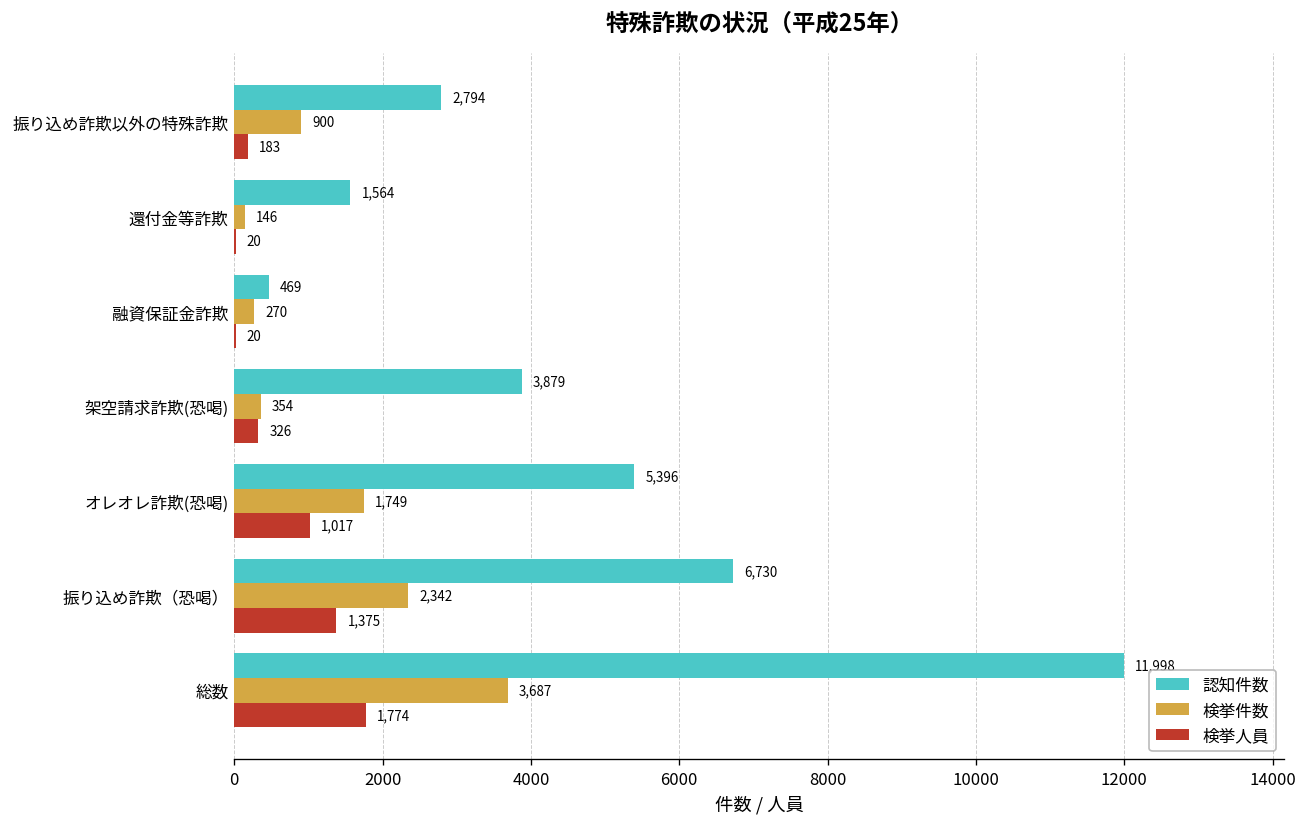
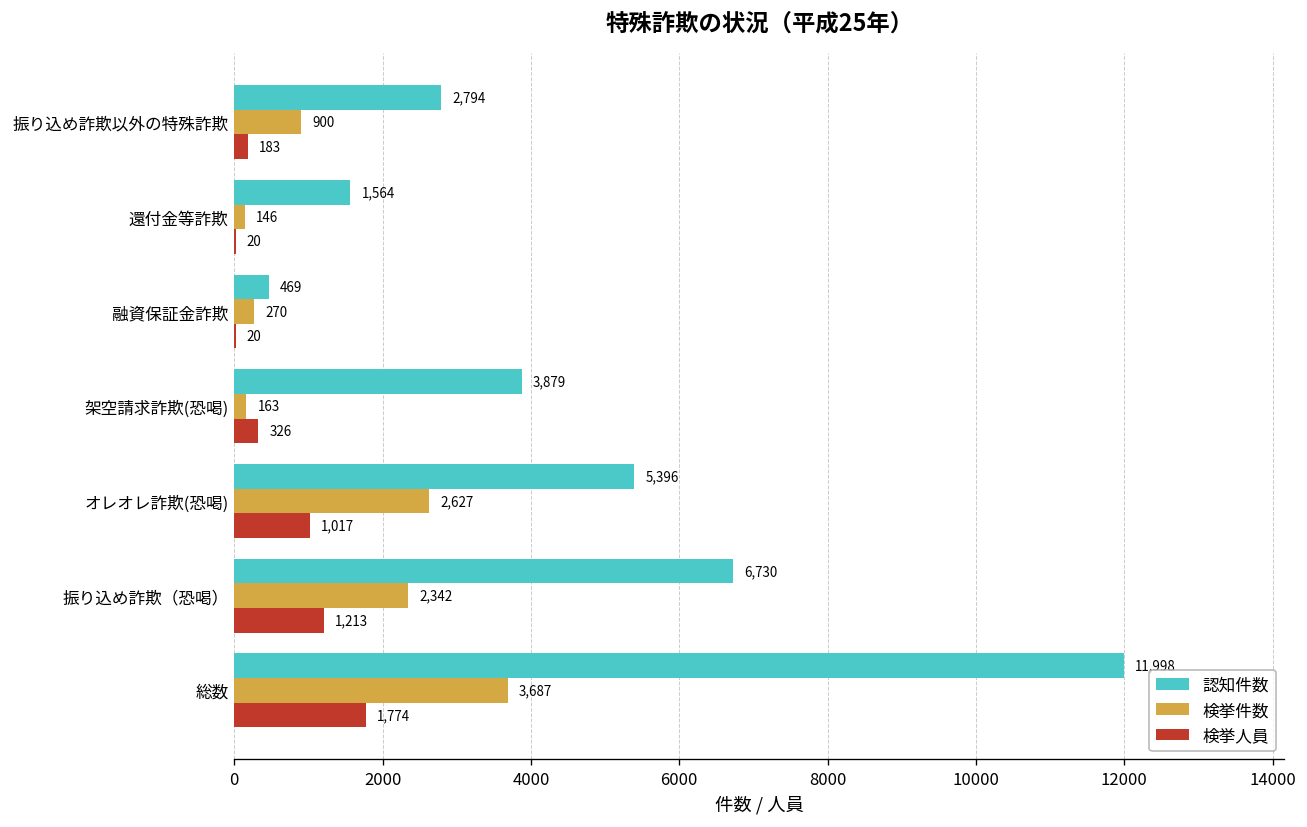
  {
    "認知件数": {
      "振り込め詐欺以外の特殊詐欺": "2,794",
      "還付金等詐欺": "1,564",
      "融資保証金詐欺": "469",
      "架空請求詐欺(恐喝)": "3,879",
      "オレオレ詐欺(恐喝)": "5,396",
      "振り込め詐欺（恐喝）": "6,730"
    },
    "検挙件数": {
      "振り込め詐欺以外の特殊詐欺": "900",
      "還付金等詐欺": "146",
      "融資保証金詐欺": "270",
-     "架空請求詐欺(恐喝)": "354",
-     "オレオレ詐欺(恐喝)": "1,749",
+     "架空請求詐欺(恐喝)": "163",
+     "オレオレ詐欺(恐喝)": "2,627",
      "振り込め詐欺（恐喝）": "2,342",
      "総数": "3,687"
    },
    "検挙人員": {
      "振り込め詐欺以外の特殊詐欺": "183",
      "還付金等詐欺": "20",
      "融資保証金詐欺": "20",
      "架空請求詐欺(恐喝)": "326",
      "オレオレ詐欺(恐喝)": "1,017",
-     "振り込め詐欺（恐喝）": "1,375",
+     "振り込め詐欺（恐喝）": "1,213",
      "総数": "1,774"
    }
  }
